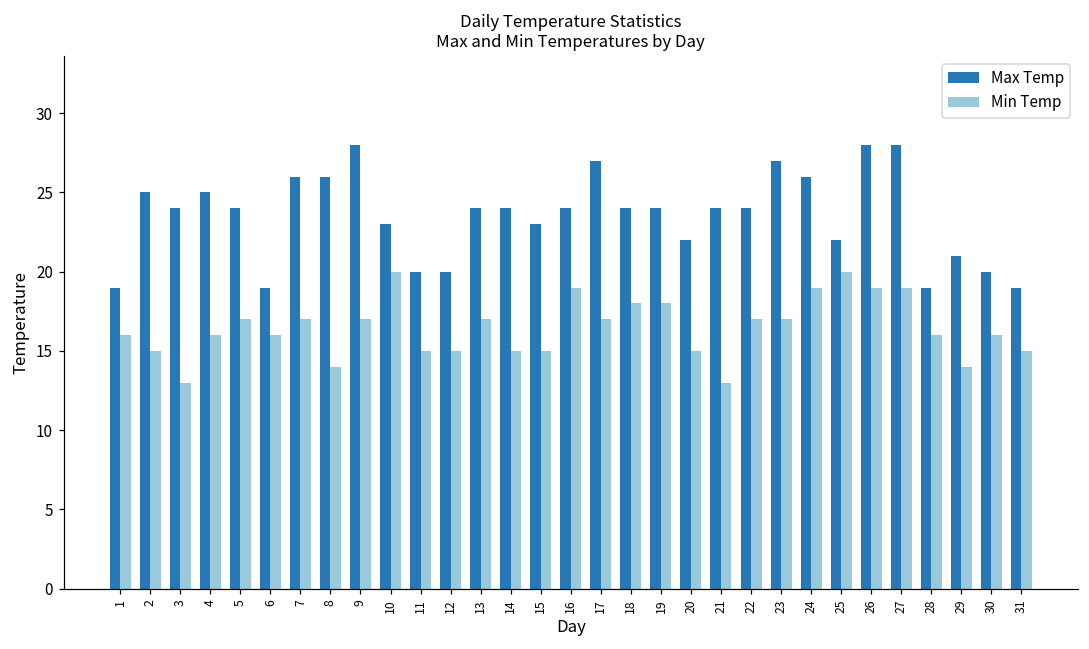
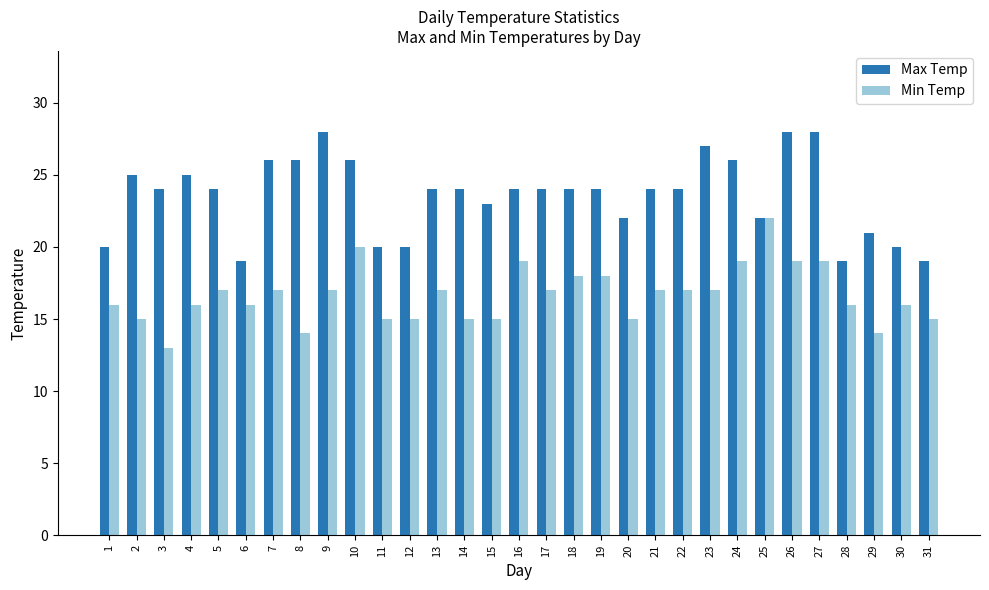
  {
    "Max Temp": {
-     "1": 19,
+     "1": 20,
      "2": 25,
      "3": 24,
      "4": 25,
      "5": 24,
      "6": 19,
      "7": 26,
      "8": 26,
      "9": 28,
-     "10": 23,
+     "10": 26,
      "11": 20,
      "12": 20,
      "13": 24,
      "14": 24,
      "15": 23,
      "16": 24,
-     "17": 27,
+     "17": 24,
      "18": 24,
      "19": 24,
      "20": 22,
      "21": 24,
      "22": 24,
      "23": 27,
      "24": 26,
      "25": 22,
      "26": 28,
      "27": 28,
      "28": 19,
      "29": 21,
      "30": 20,
      "31": 19
    },
    "Min Temp": {
      "1": 16,
      "2": 15,
      "3": 13,
      "4": 16,
      "5": 17,
      "6": 16,
      "7": 17,
      "8": 14,
      "9": 17,
      "10": 20,
      "11": 15,
      "12": 15,
      "13": 17,
      "14": 15,
      "15": 15,
      "16": 19,
      "17": 17,
      "18": 18,
      "19": 18,
      "20": 15,
-     "21": 13,
+     "21": 17,
      "22": 17,
      "23": 17,
      "24": 19,
-     "25": 20,
+     "25": 22,
      "26": 19,
      "27": 19,
      "28": 16,
      "29": 14,
      "30": 16,
      "31": 15
    }
  }
